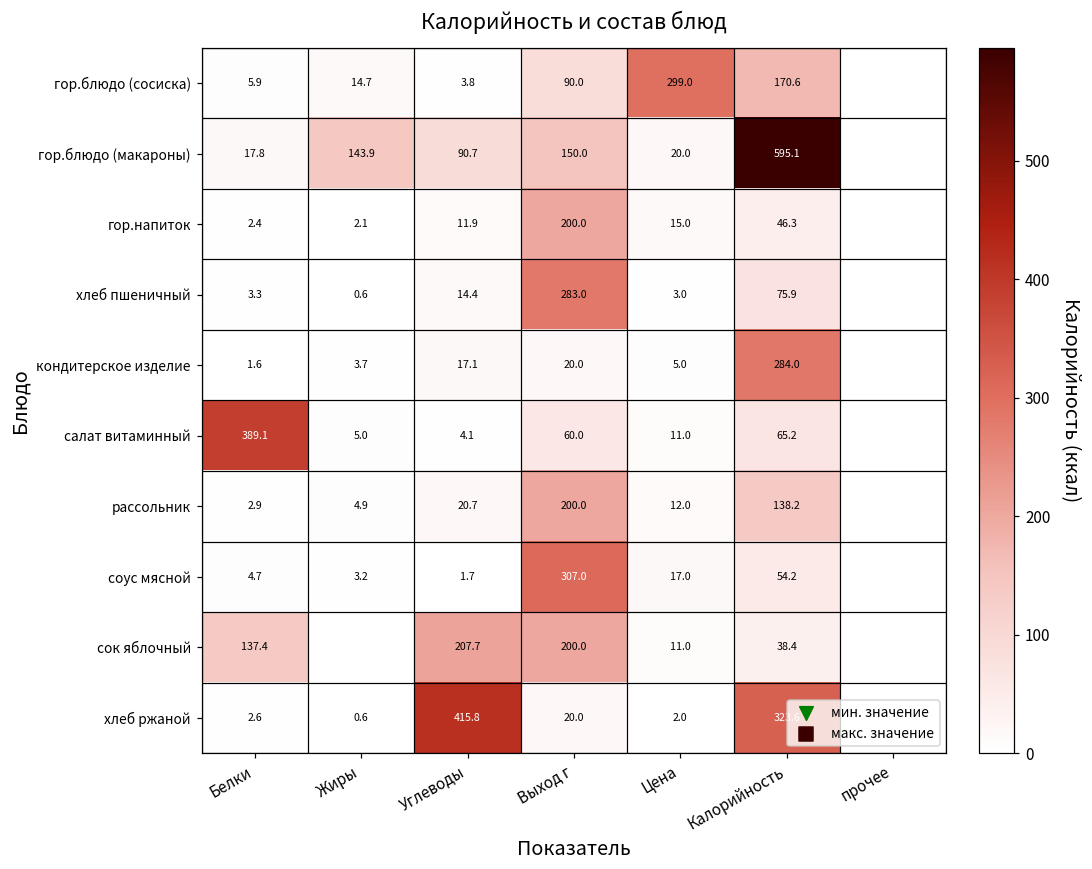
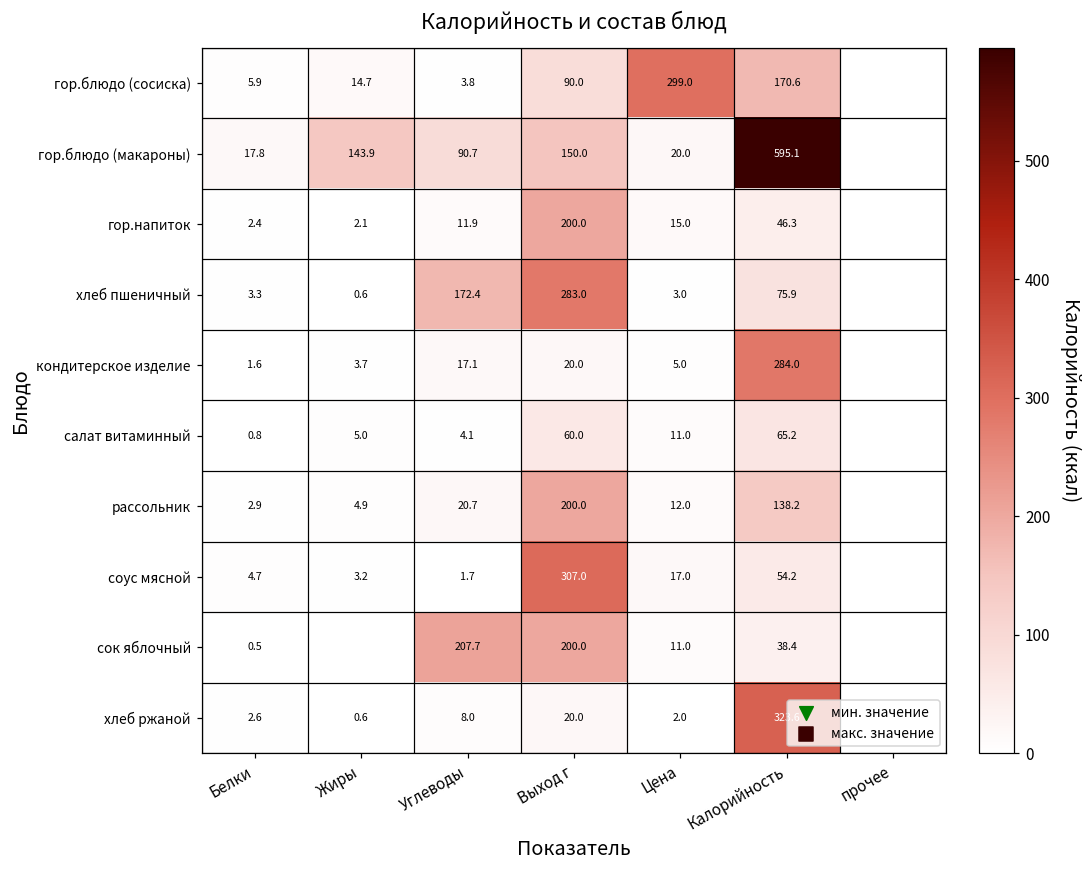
  {
    "гор.блюдо (сосиска)": {
      "Белки": 5.9,
      "Жиры": 14.7,
      "Углеводы": 3.8,
      "Выход г": 90.0,
      "Цена": 299.0,
      "Калорийность": 170.6
    },
    "гор.блюдо (макароны)": {
      "Белки": 17.8,
      "Жиры": 143.9,
      "Углеводы": 90.7,
      "Выход г": 150.0,
      "Цена": 20.0,
      "Калорийность": 595.1
    },
    "гор.напиток": {
      "Белки": 2.4,
      "Жиры": 2.1,
      "Углеводы": 11.9,
      "Выход г": 200.0,
      "Цена": 15.0,
      "Калорийность": 46.3
    },
    "хлеб пшеничный": {
      "Белки": 3.3,
      "Жиры": 0.6,
-     "Углеводы": 14.4,
+     "Углеводы": 172.4,
      "Выход г": 283.0,
      "Цена": 3.0,
      "Калорийность": 75.9
    },
    "кондитерское изделие": {
      "Белки": 1.6,
      "Жиры": 3.7,
      "Углеводы": 17.1,
      "Выход г": 20.0,
      "Цена": 5.0,
      "Калорийность": 284.0
    },
    "салат витаминный": {
-     "Белки": 389.1,
+     "Белки": 0.8,
      "Жиры": 5.0,
      "Углеводы": 4.1,
      "Выход г": 60.0,
      "Цена": 11.0,
      "Калорийность": 65.2
    },
    "рассольник": {
      "Белки": 2.9,
      "Жиры": 4.9,
      "Углеводы": 20.7,
      "Выход г": 200.0,
      "Цена": 12.0,
      "Калорийность": 138.2
    },
    "соус мясной": {
      "Белки": 4.7,
      "Жиры": 3.2,
      "Углеводы": 1.7,
      "Выход г": 307.0,
      "Цена": 17.0,
      "Калорийность": 54.2
    },
    "сок яблочный": {
-     "Белки": 137.4,
+     "Белки": 0.5,
      "Углеводы": 207.7,
      "Выход г": 200.0,
      "Цена": 11.0,
      "Калорийность": 38.4
    },
    "хлеб ржаной": {
      "Белки": 2.6,
      "Жиры": 0.6,
-     "Углеводы": 415.8,
+     "Углеводы": 8.0,
      "Выход г": 20.0,
      "Цена": 2.0
    }
  }
